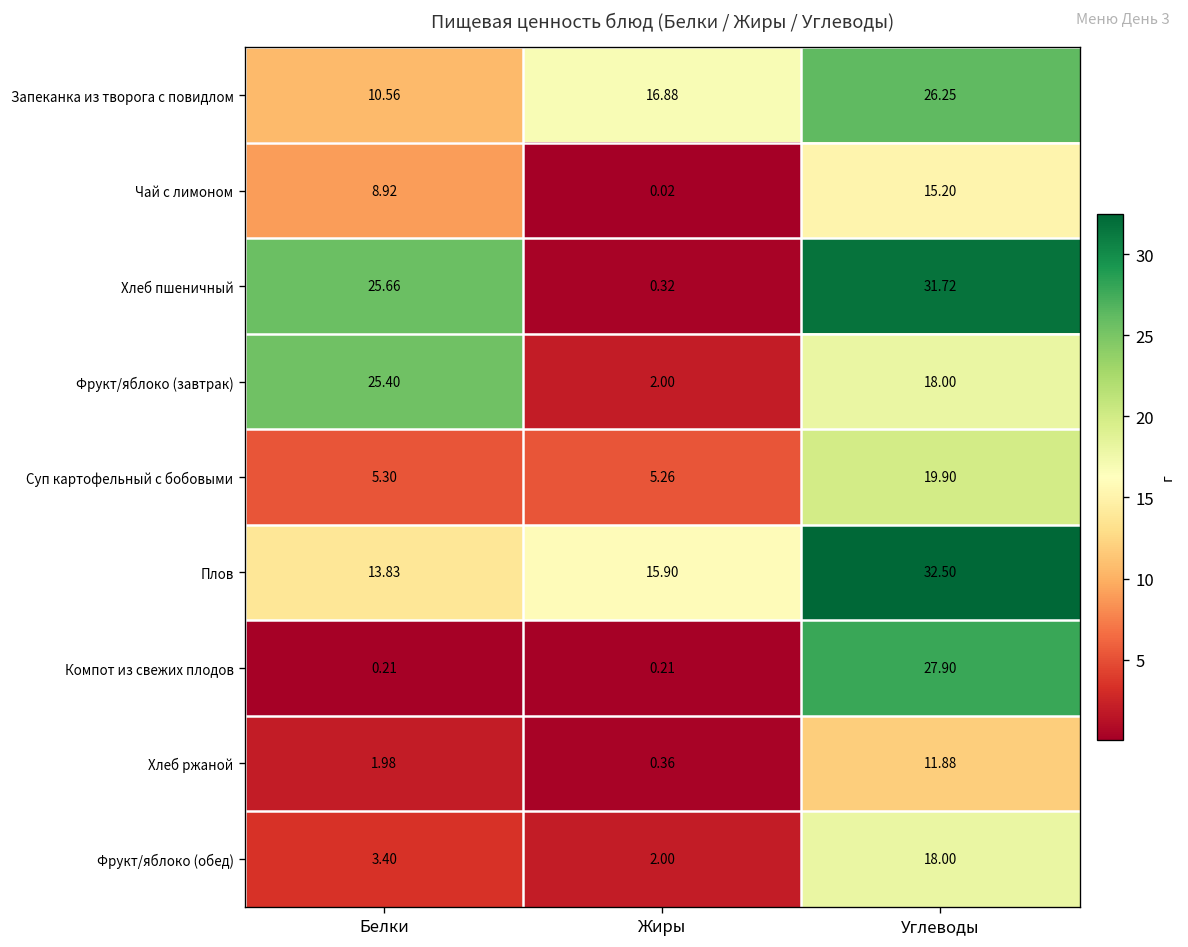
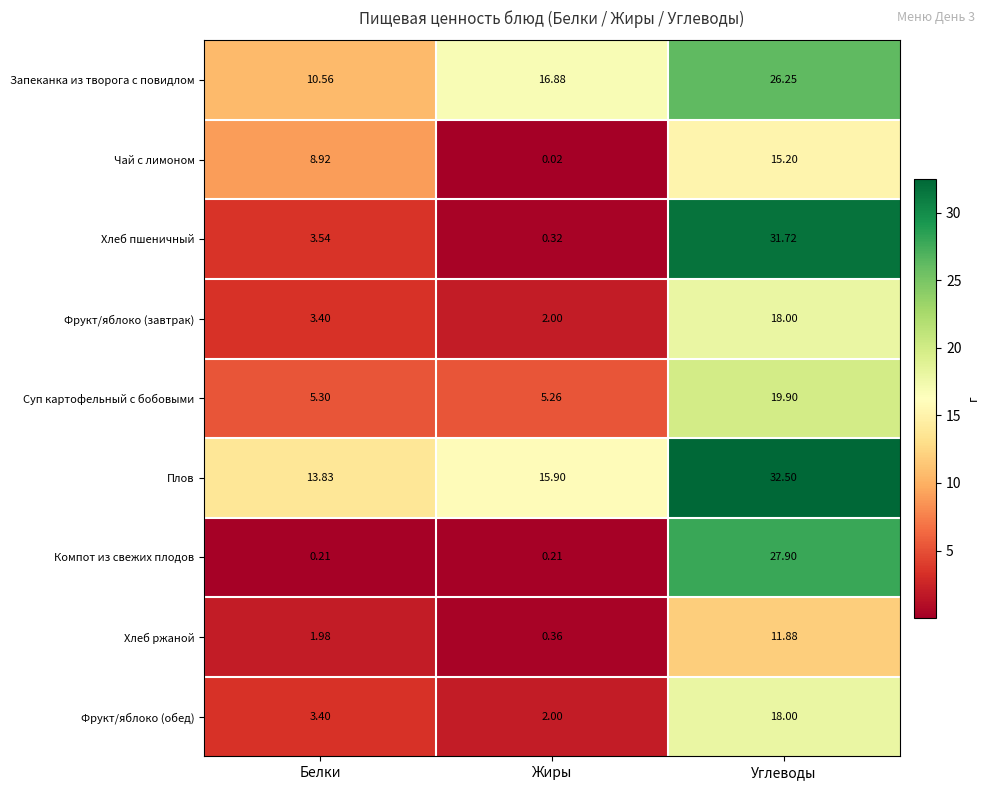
  {
    "Запеканка из творога с повидлом": {
      "Белки": 10.56,
      "Жиры": 16.88,
      "Углеводы": 26.25
    },
    "Чай с лимоном": {
      "Белки": 8.92,
      "Жиры": 0.02,
      "Углеводы": 15.20
    },
    "Хлеб пшеничный": {
-     "Белки": 25.66,
+     "Белки": 3.54,
      "Жиры": 0.32,
      "Углеводы": 31.72
    },
    "Фрукт/яблоко (завтрак)": {
-     "Белки": 25.40,
+     "Белки": 3.40,
      "Жиры": 2.00,
      "Углеводы": 18.00
    },
    "Суп картофельный с бобовыми": {
      "Белки": 5.30,
      "Жиры": 5.26,
      "Углеводы": 19.90
    },
    "Плов": {
      "Белки": 13.83,
      "Жиры": 15.90,
      "Углеводы": 32.50
    },
    "Компот из свежих плодов": {
      "Белки": 0.21,
      "Жиры": 0.21,
      "Углеводы": 27.90
    },
    "Хлеб ржаной": {
      "Белки": 1.98,
      "Жиры": 0.36,
      "Углеводы": 11.88
    },
    "Фрукт/яблоко (обед)": {
      "Белки": 3.40,
      "Жиры": 2.00,
      "Углеводы": 18.00
    }
  }
